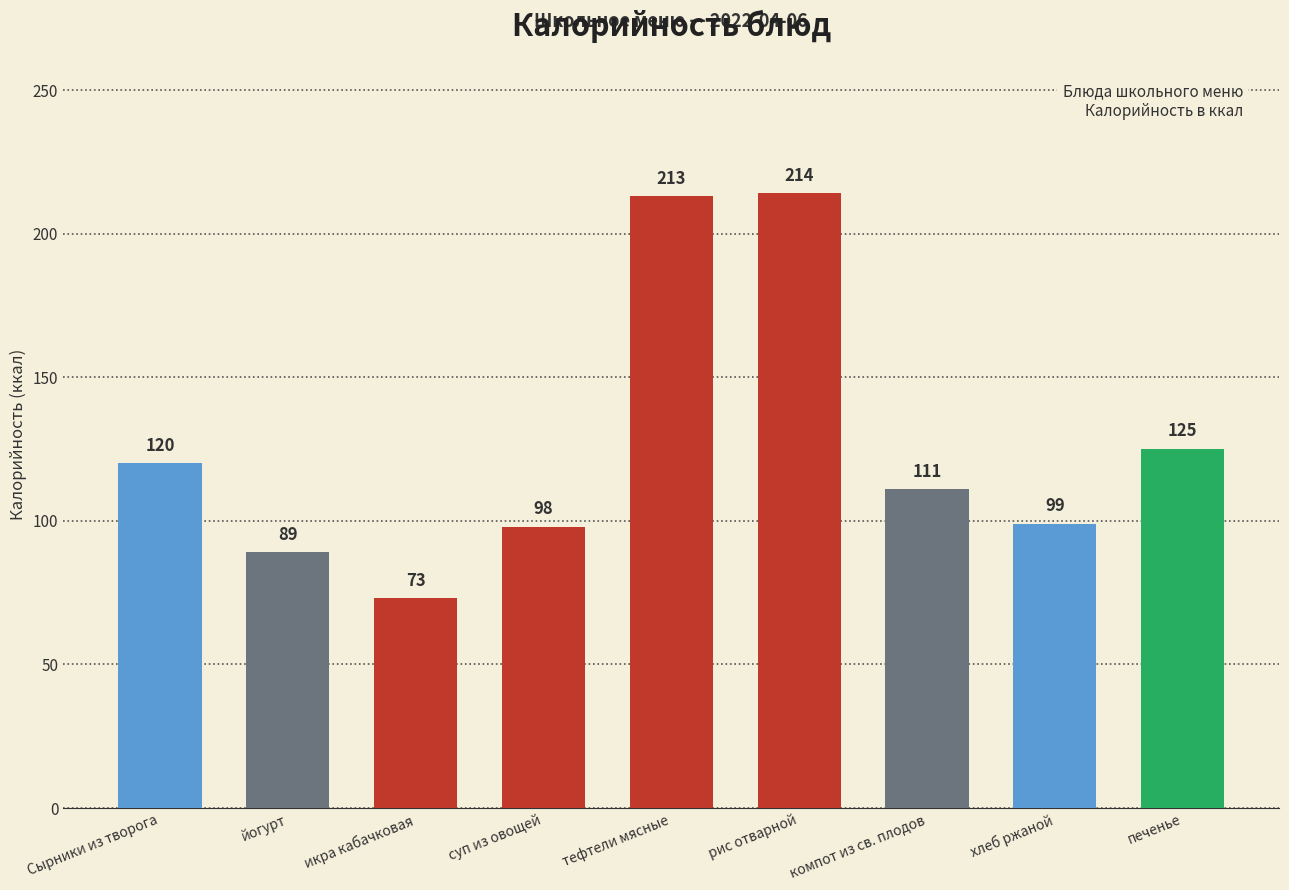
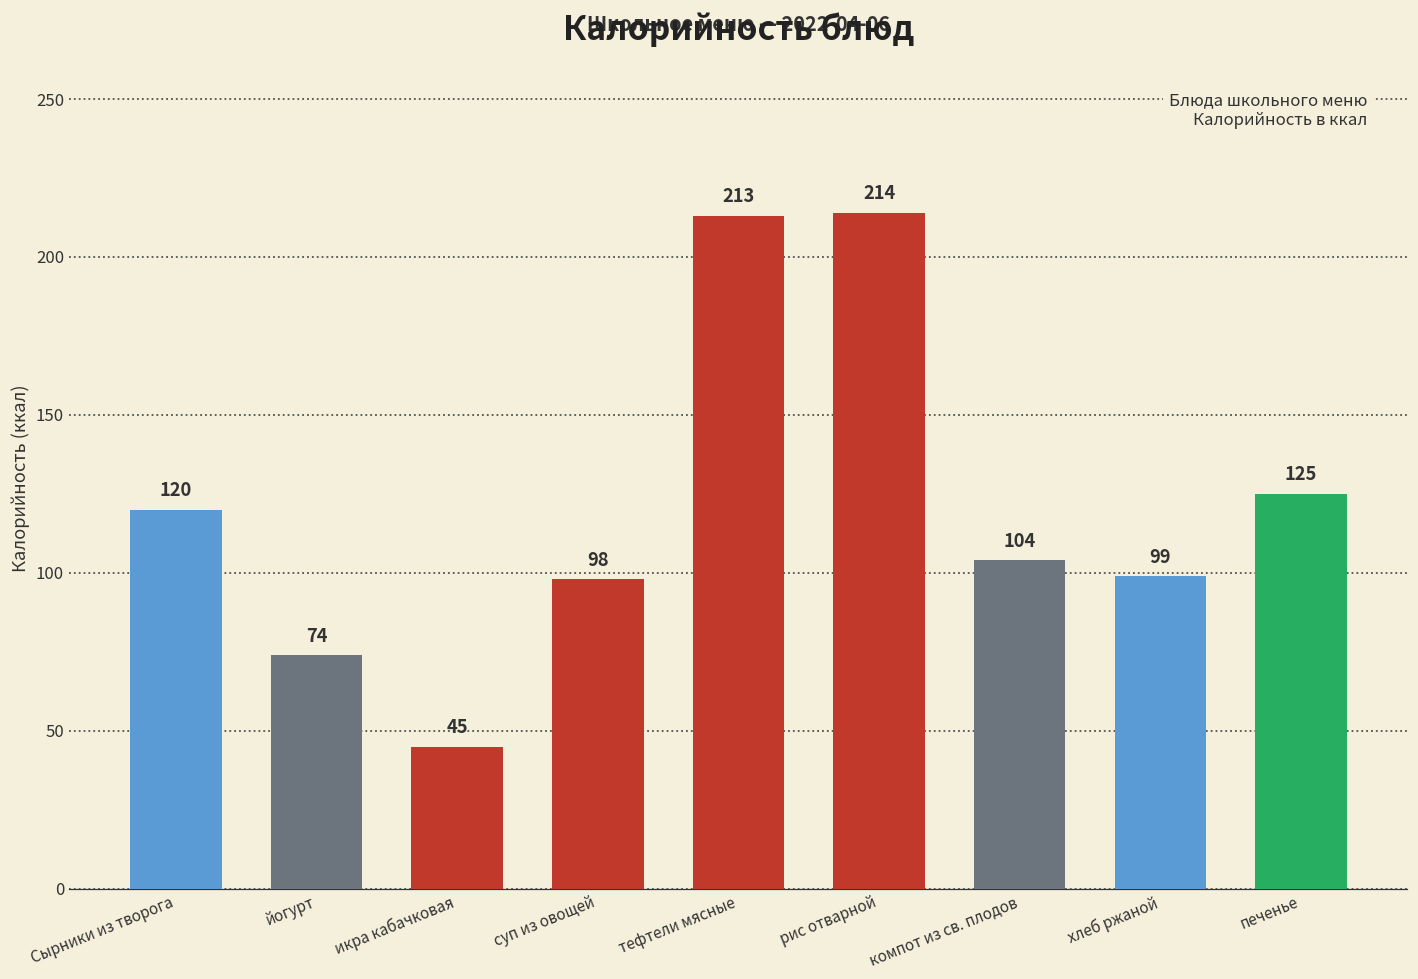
  {
    "Сырники из творога": 120,
-   "йогурт": 89,
-   "икра кабачковая": 73,
+   "йогурт": 74,
+   "икра кабачковая": 45,
    "суп из овощей": 98,
    "тефтели мясные": 213,
    "рис отварной": 214,
-   "компот из св. плодов": 111,
+   "компот из св. плодов": 104,
    "хлеб ржаной": 99,
    "печенье": 125
  }
